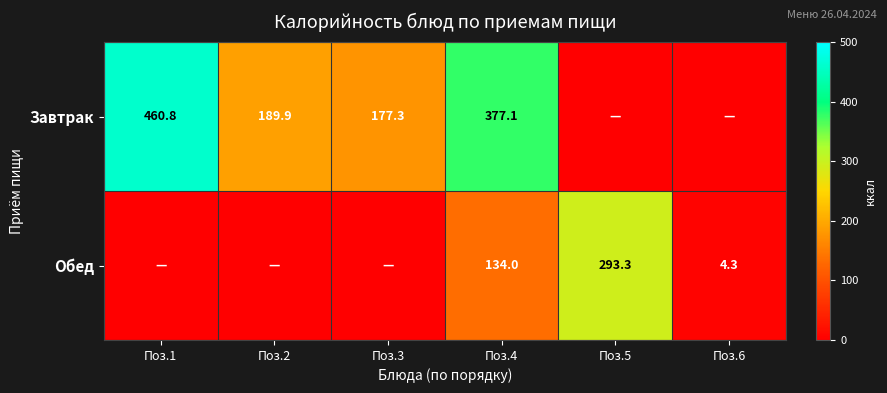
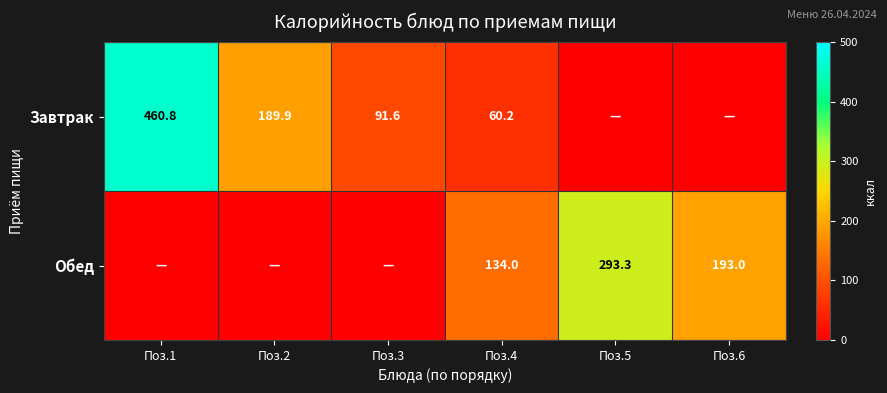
  {
    "Завтрак": {
      "Поз.1": 460.8,
      "Поз.2": 189.9,
-     "Поз.3": 177.3,
-     "Поз.4": 377.1
+     "Поз.3": 91.6,
+     "Поз.4": 60.2
    },
    "Обед": {
      "Поз.4": 134.0,
      "Поз.5": 293.3,
-     "Поз.6": 4.3
+     "Поз.6": 193.0
    }
  }
